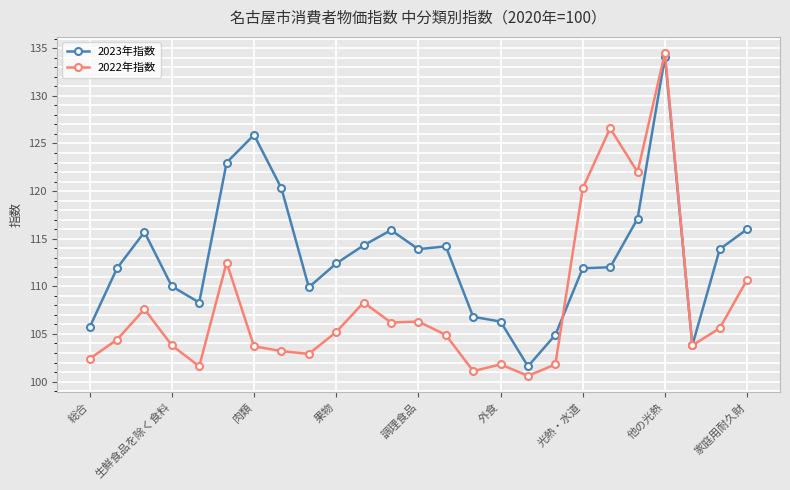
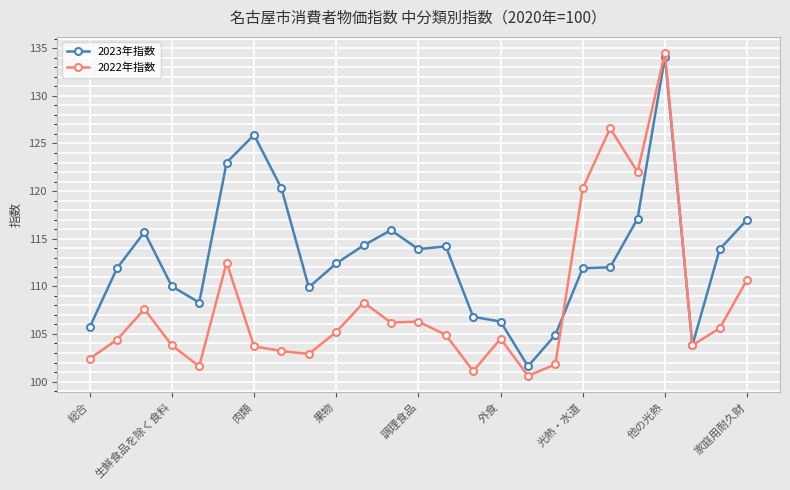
  {
    "2023年指数": {
      "総合": 106,
      "生鮮食品を除く食料": 110,
      "肉類": 126,
      "果物": 112,
      "調理食品": 114,
      "外食": 106,
      "光熱・水道": 112,
      "他の光熱": 134,
-     "家庭用耐久財": 116
+     "家庭用耐久財": 117
    },
    "2022年指数": {
      "総合": 102,
      "生鮮食品を除く食料": 104,
      "肉類": 104,
      "果物": 105,
      "調理食品": 106,
-     "外食": 102,
+     "外食": 105,
      "光熱・水道": 120,
      "他の光熱": 135,
      "家庭用耐久財": 111
    }
  }
